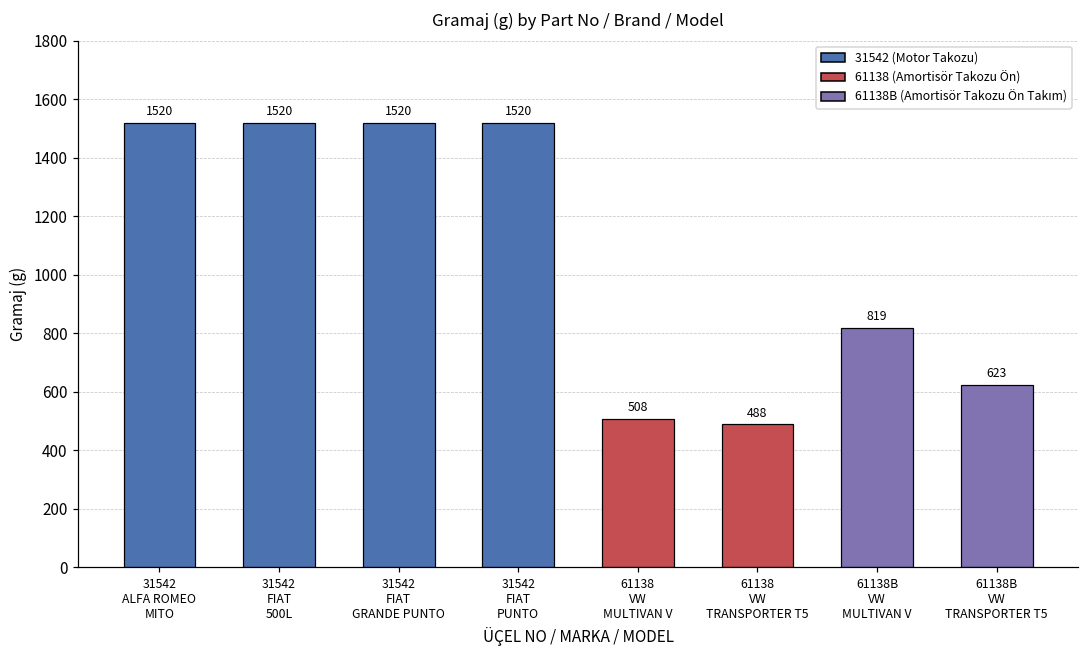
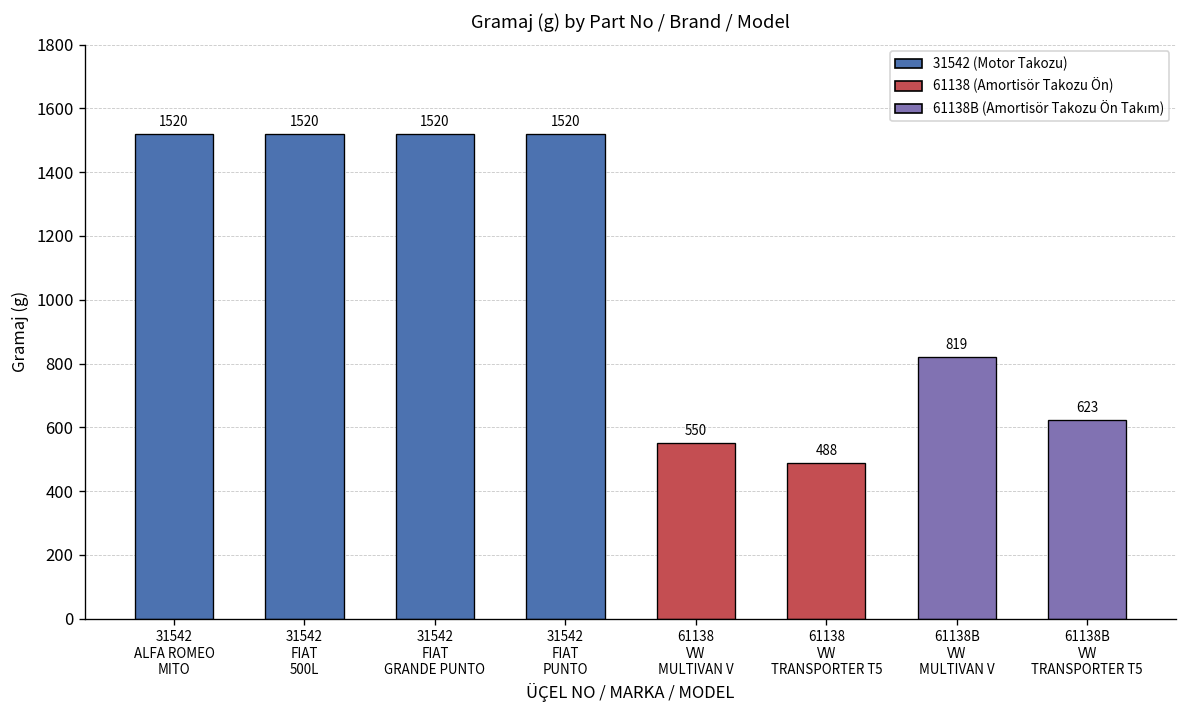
  {
    "31542 ALFA ROMEO MITO": 1520,
    "31542 FIAT 500L": 1520,
    "31542 FIAT GRANDE PUNTO": 1520,
    "31542 FIAT PUNTO": 1520,
-   "61138 VW MULTIVAN V": 508,
+   "61138 VW MULTIVAN V": 550,
    "61138 VW TRANSPORTER T5": 488,
    "61138B VW MULTIVAN V": 819,
    "61138B VW TRANSPORTER T5": 623
  }
